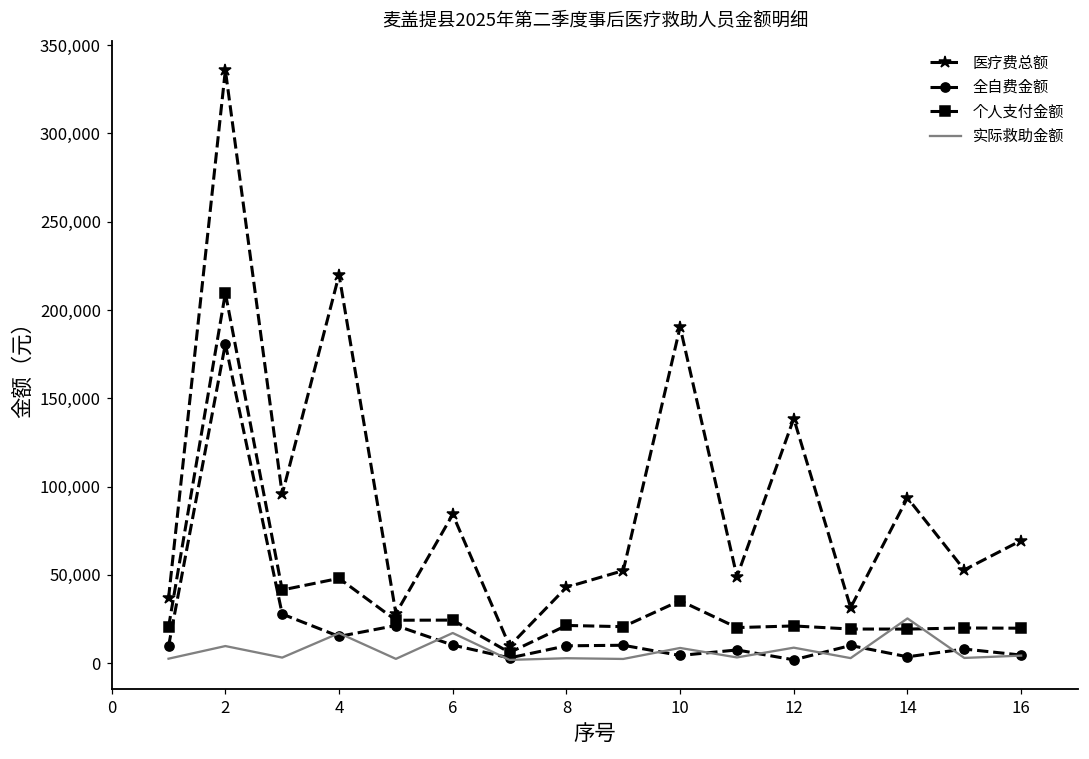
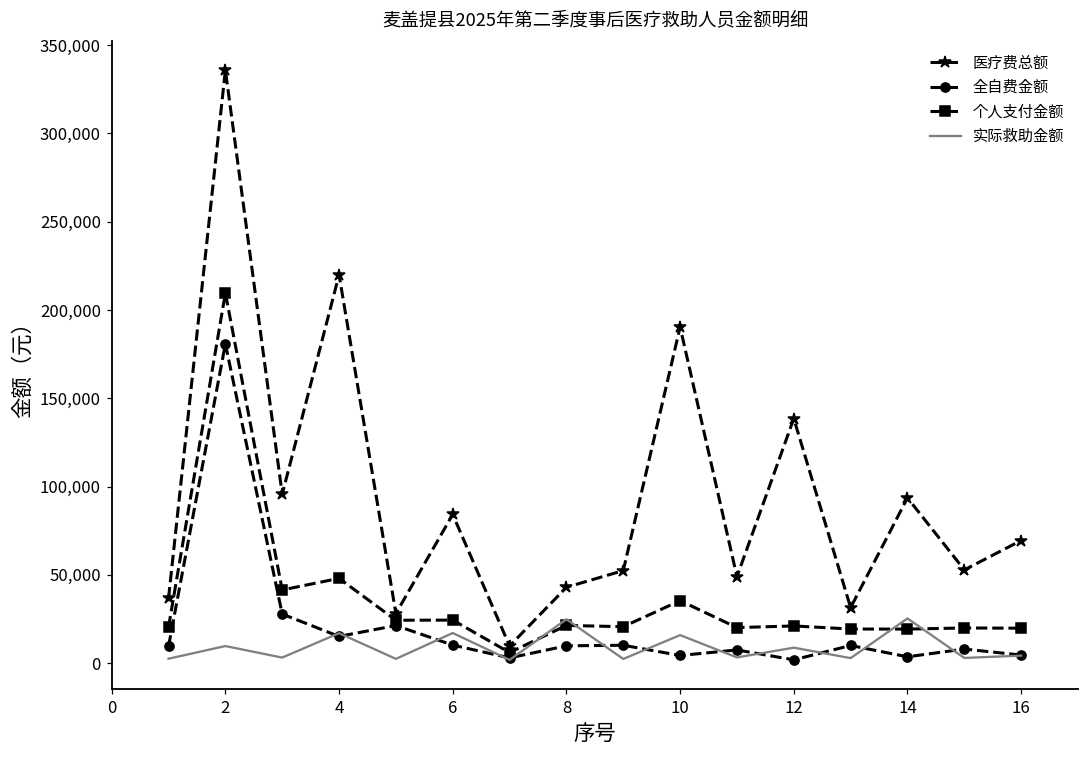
  {
    "实际救助金额": {
      "2": "10,000",
      "4": "17,000",
      "6": "17,000",
-     "8": "3,000",
-     "10": "9,000",
+     "8": "25,000",
+     "10": "16,000",
      "12": "9,000",
      "14": "25,000"
    }
  }
